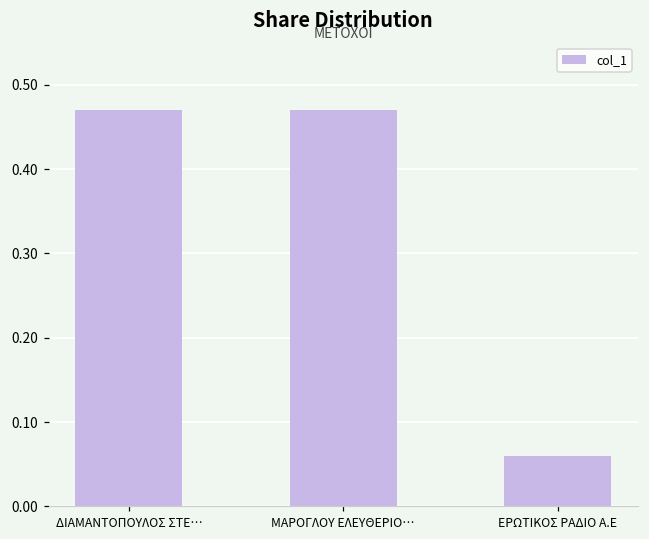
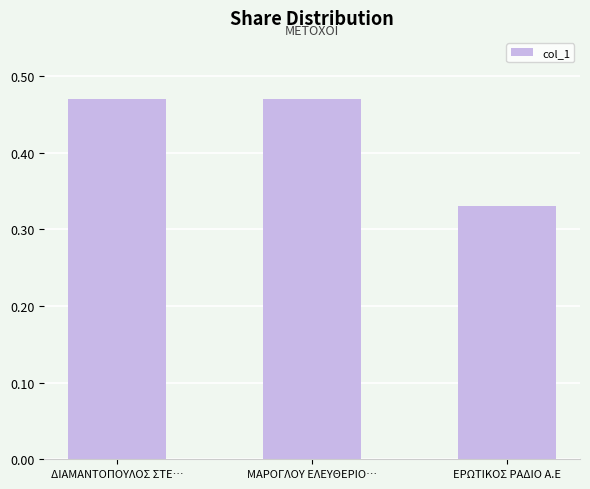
  {
    "ΔΙΑΜΑΝΤΟΠΟΥΛΟΣ ΣΤΕ…": 0.47,
    "ΜΑΡΟΓΛΟΥ ΕΛΕΥΘΕΡΙΟ…": 0.47,
-   "ΕΡΩΤΙΚΟΣ ΡΑΔΙΟ Α.Ε": 0.06
+   "ΕΡΩΤΙΚΟΣ ΡΑΔΙΟ Α.Ε": 0.33
  }
